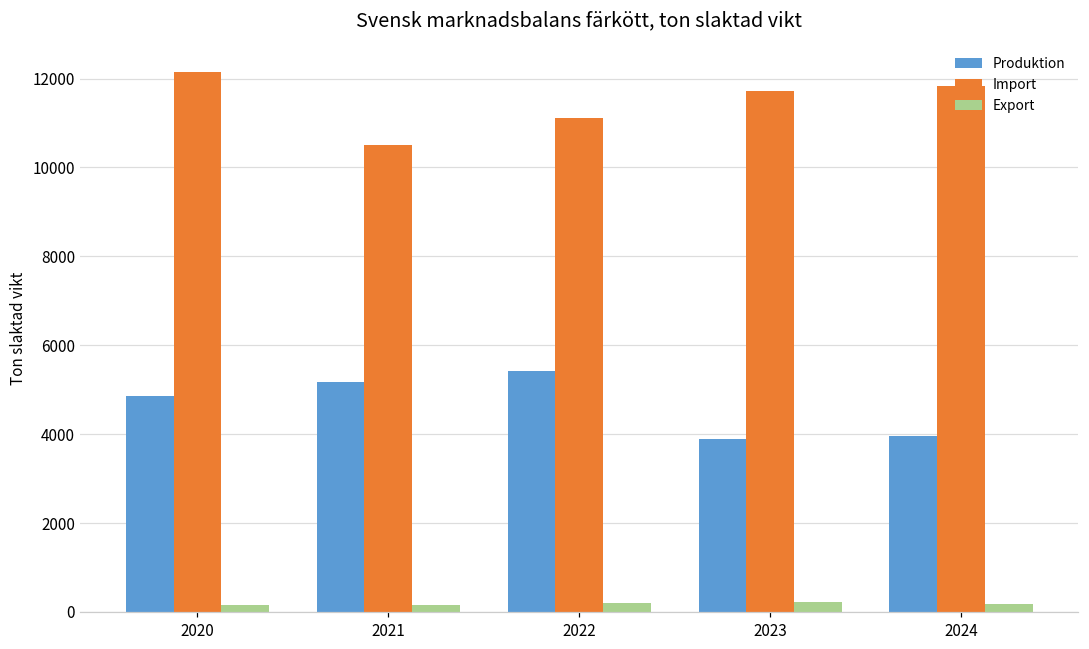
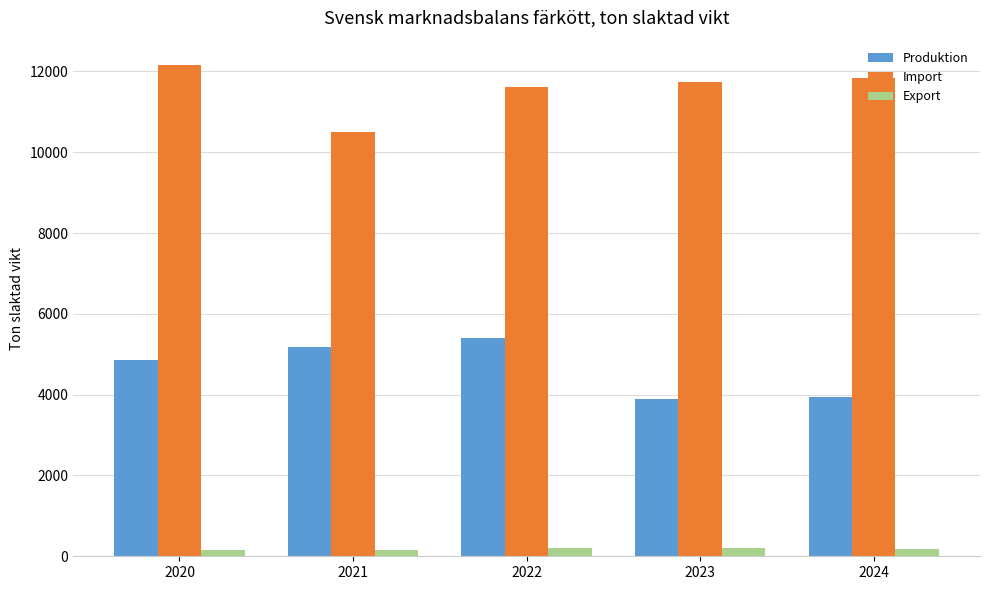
  {
    "Produktion": {
      "2020": 4900,
      "2021": 5200,
      "2022": 5400,
      "2023": 3900,
      "2024": 3900
    },
    "Import": {
      "2020": 12200,
      "2021": 10500,
-     "2022": 11100,
+     "2022": 11600,
      "2023": 11700,
      "2024": 11800
    },
    "Export": {
      "2020": 100,
      "2021": 200,
      "2022": 200,
      "2023": 200,
      "2024": 200
    }
  }
